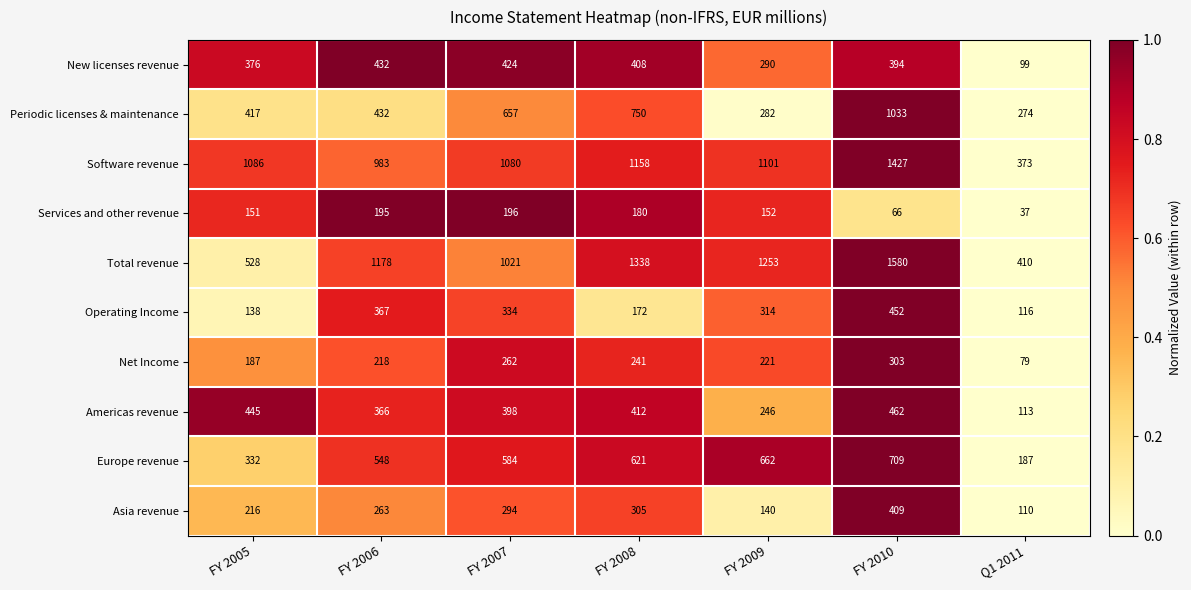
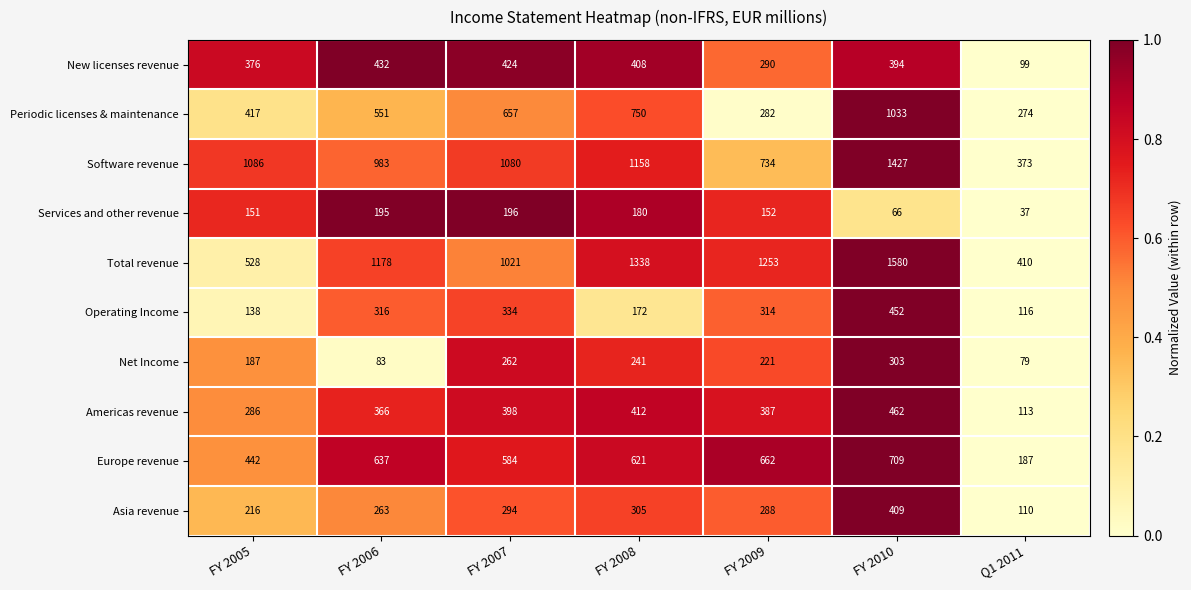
  {
    "New licenses revenue": {
      "FY 2005": 376,
      "FY 2006": 432,
      "FY 2007": 424,
      "FY 2008": 408,
      "FY 2009": 290,
      "FY 2010": 394,
      "Q1 2011": 99
    },
    "Periodic licenses & maintenance": {
      "FY 2005": 417,
-     "FY 2006": 432,
+     "FY 2006": 551,
      "FY 2007": 657,
      "FY 2008": 750,
      "FY 2009": 282,
      "FY 2010": 1033,
      "Q1 2011": 274
    },
    "Software revenue": {
      "FY 2005": 1086,
      "FY 2006": 983,
      "FY 2007": 1080,
      "FY 2008": 1158,
-     "FY 2009": 1101,
+     "FY 2009": 734,
      "FY 2010": 1427,
      "Q1 2011": 373
    },
    "Services and other revenue": {
      "FY 2005": 151,
      "FY 2006": 195,
      "FY 2007": 196,
      "FY 2008": 180,
      "FY 2009": 152,
      "FY 2010": 66,
      "Q1 2011": 37
    },
    "Total revenue": {
      "FY 2005": 528,
      "FY 2006": 1178,
      "FY 2007": 1021,
      "FY 2008": 1338,
      "FY 2009": 1253,
      "FY 2010": 1580,
      "Q1 2011": 410
    },
    "Operating Income": {
      "FY 2005": 138,
-     "FY 2006": 367,
+     "FY 2006": 316,
      "FY 2007": 334,
      "FY 2008": 172,
      "FY 2009": 314,
      "FY 2010": 452,
      "Q1 2011": 116
    },
    "Net Income": {
      "FY 2005": 187,
-     "FY 2006": 218,
+     "FY 2006": 83,
      "FY 2007": 262,
      "FY 2008": 241,
      "FY 2009": 221,
      "FY 2010": 303,
      "Q1 2011": 79
    },
    "Americas revenue": {
-     "FY 2005": 445,
+     "FY 2005": 286,
      "FY 2006": 366,
      "FY 2007": 398,
      "FY 2008": 412,
-     "FY 2009": 246,
+     "FY 2009": 387,
      "FY 2010": 462,
      "Q1 2011": 113
    },
    "Europe revenue": {
-     "FY 2005": 332,
-     "FY 2006": 548,
+     "FY 2005": 442,
+     "FY 2006": 637,
      "FY 2007": 584,
      "FY 2008": 621,
      "FY 2009": 662,
      "FY 2010": 709,
      "Q1 2011": 187
    },
    "Asia revenue": {
      "FY 2005": 216,
      "FY 2006": 263,
      "FY 2007": 294,
      "FY 2008": 305,
-     "FY 2009": 140,
+     "FY 2009": 288,
      "FY 2010": 409,
      "Q1 2011": 110
    }
  }
